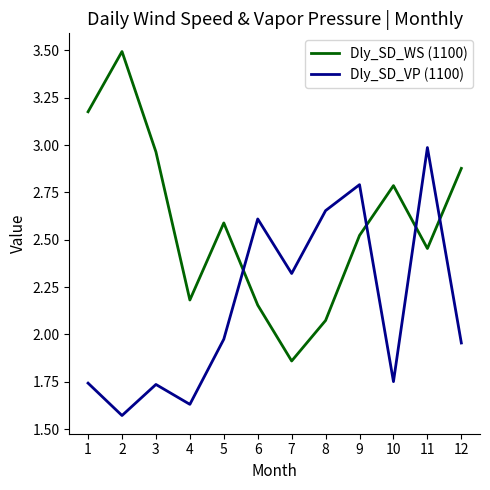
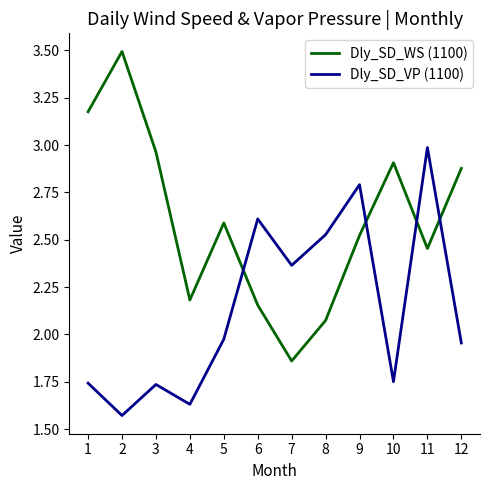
  {
    "Dly_SD_WS (1100)": {
      "1": 3.18,
      "2": 3.49,
      "3": 2.96,
      "4": 2.18,
      "5": 2.59,
      "6": 2.16,
      "7": 1.86,
      "8": 2.07,
      "9": 2.52,
-     "10": 2.79,
+     "10": 2.91,
      "11": 2.45,
      "12": 2.88
    },
    "Dly_SD_VP (1100)": {
      "1": 1.74,
      "2": 1.57,
      "3": 1.74,
      "4": 1.63,
      "5": 1.98,
      "6": 2.61,
-     "7": 2.32,
-     "8": 2.65,
+     "7": 2.37,
+     "8": 2.53,
      "9": 2.79,
      "10": 1.75,
      "11": 2.99,
      "12": 1.96
    }
  }
